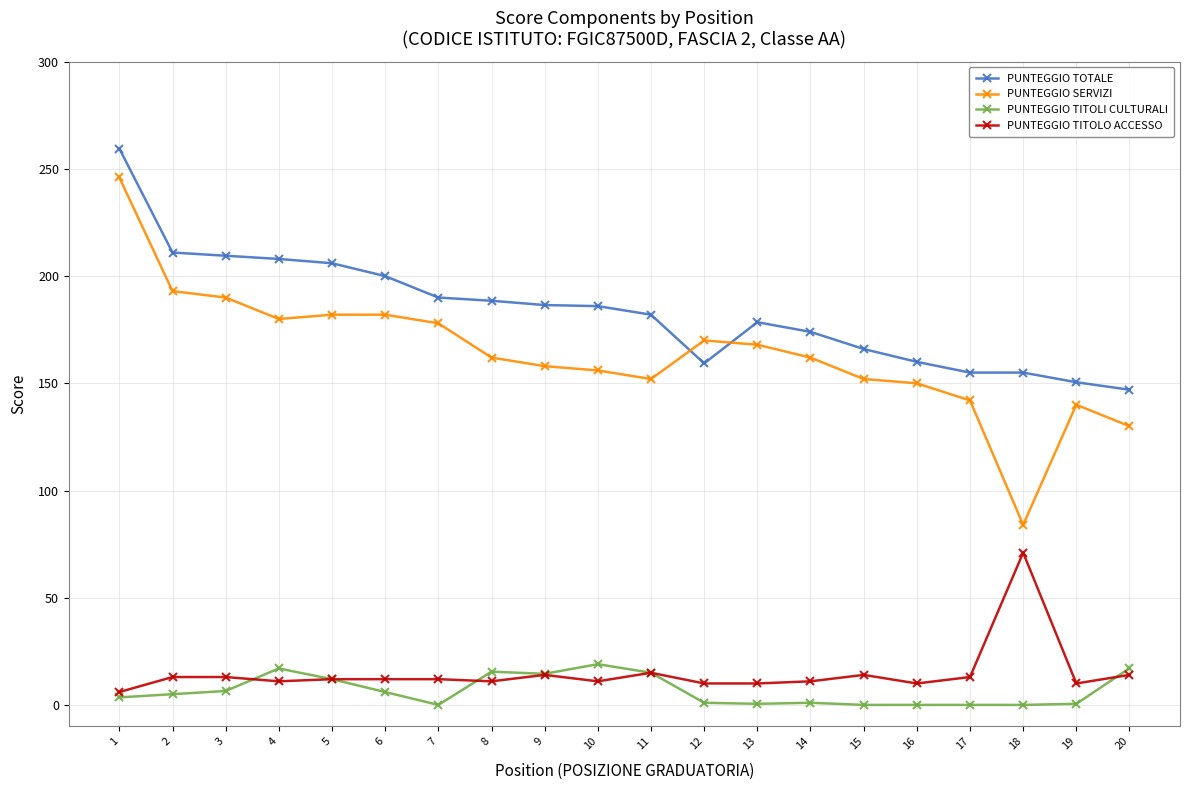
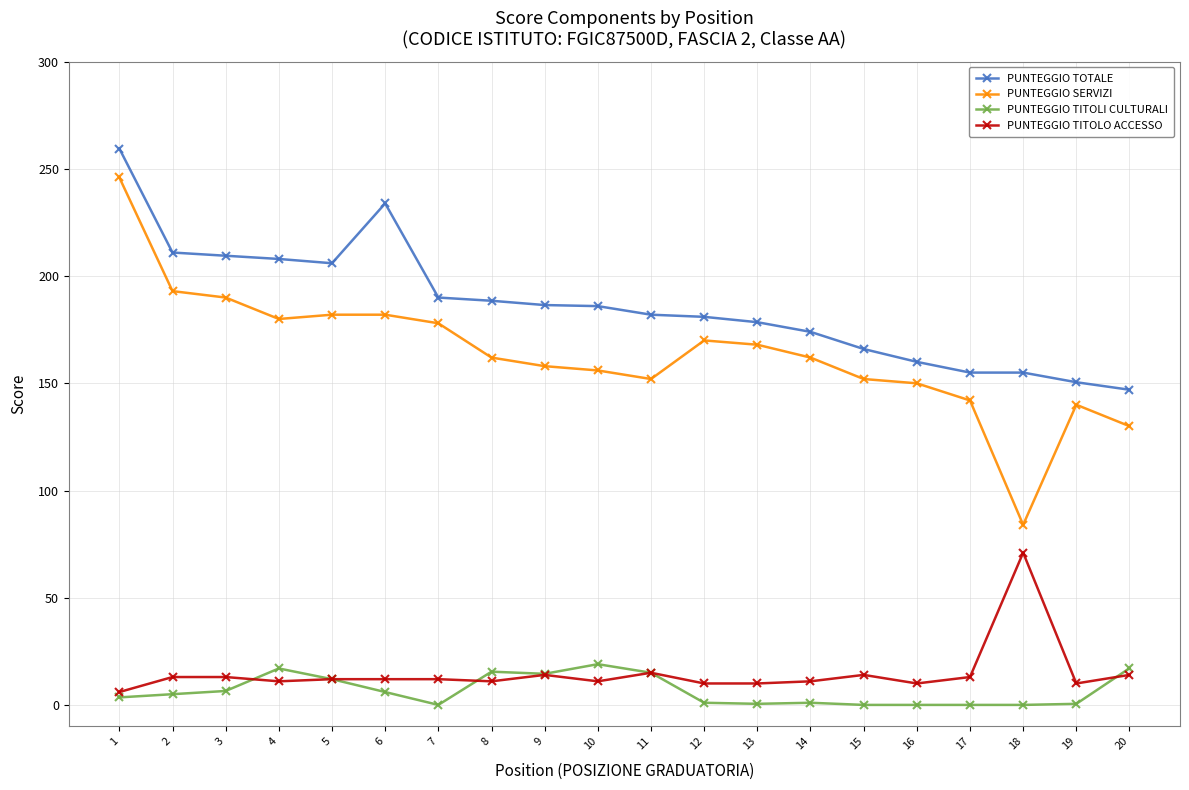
  {
    "PUNTEGGIO TOTALE": {
      "1": 260,
      "2": 211,
      "3": 210,
      "4": 208,
      "5": 206,
-     "6": 200,
+     "6": 234,
      "7": 190,
      "8": 189,
      "9": 187,
      "10": 186,
      "11": 182,
-     "12": 159,
+     "12": 181,
      "13": 179,
      "14": 174,
      "15": 166,
      "16": 160,
      "17": 155,
      "18": 155,
      "19": 151,
      "20": 147
    },
    "PUNTEGGIO SERVIZI": {
      "1": 246,
      "2": 193,
      "3": 190,
      "4": 180,
      "5": 182,
      "6": 182,
      "7": 178,
      "8": 162,
      "9": 158,
      "10": 156,
      "11": 152,
      "12": 170,
      "13": 168,
      "14": 162,
      "15": 152,
      "16": 150,
      "17": 142,
      "18": 84,
      "19": 140,
      "20": 130
    },
    "PUNTEGGIO TITOLI CULTURALI": {
      "1": 4,
      "2": 5,
      "3": 7,
      "4": 17,
      "6": 6,
      "7": 0,
      "8": 16,
      "10": 19,
      "12": 1,
      "13": 1,
      "14": 1,
      "15": 0,
      "16": 0,
      "17": 0,
      "18": 0,
      "19": 1,
      "20": 17
    },
    "PUNTEGGIO TITOLO ACCESSO": {
      "1": 6,
      "2": 13,
      "3": 13,
      "4": 11,
      "6": 12,
      "7": 12,
      "8": 11,
      "10": 11,
      "12": 10,
      "13": 10,
      "14": 11,
      "15": 14,
      "16": 10,
      "17": 13,
      "18": 71,
      "19": 10,
      "20": 14
    }
  }
